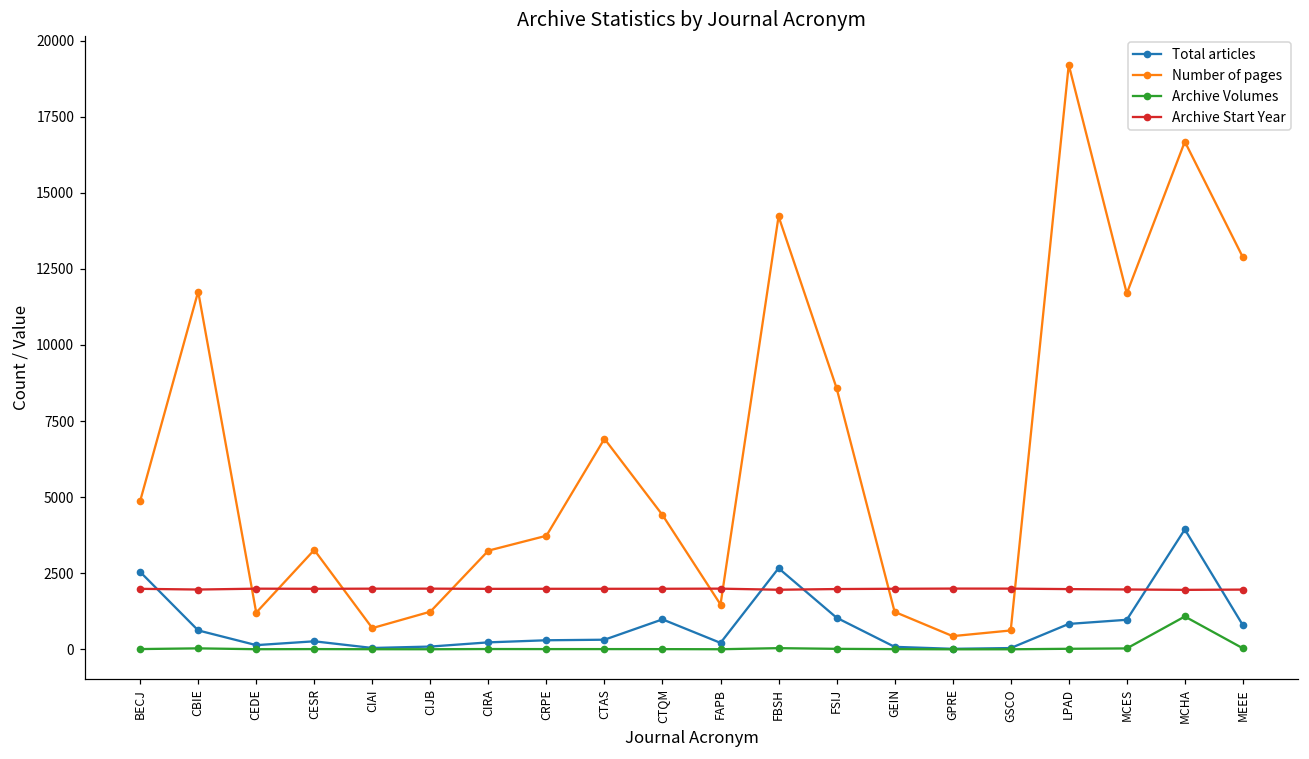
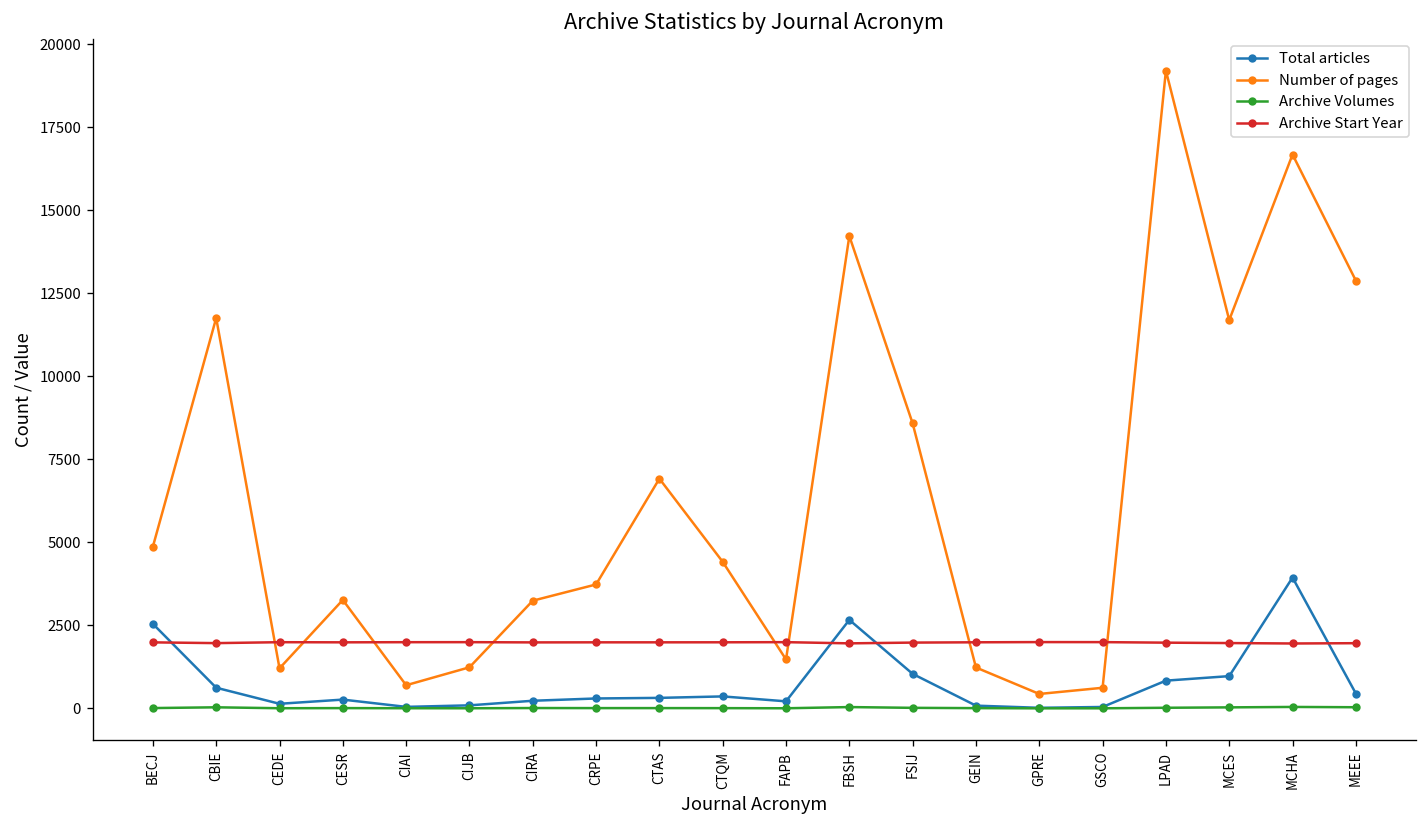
  {
    "Total articles": {
      "BECJ": 2500,
      "CBIE": 600,
      "CEDE": 100,
      "CESR": 300,
      "CIRA": 200,
      "CRPE": 300,
      "CTAS": 300,
-     "CTQM": 1000,
+     "CTQM": 400,
      "FAPB": 200,
      "FBSH": 2700,
      "FSIJ": 1000,
      "LPAD": 800,
      "MCES": 1000,
      "MCHA": 3900,
-     "MEEE": 800
+     "MEEE": 400
    },
    "Number of pages": {
      "BECJ": 4900,
      "CBIE": 11800,
      "CEDE": 1200,
      "CESR": 3300,
      "CIAI": 700,
      "CIJB": 1200,
      "CIRA": 3200,
      "CRPE": 3700,
      "CTAS": 6900,
      "CTQM": 4400,
      "FAPB": 1500,
      "FBSH": 14200,
      "FSIJ": 8600,
      "GEIN": 1200,
      "GPRE": 400,
      "GSCO": 600,
      "LPAD": 19200,
      "MCES": 11700,
      "MCHA": 16700,
      "MEEE": 12900
    },
    "Archive Volumes": {
      "BECJ": 0,
      "CBIE": 0,
      "CEDE": 0,
      "CESR": 0,
      "CIRA": 0,
      "CRPE": 0,
      "CTAS": 0,
      "CTQM": 0,
      "FAPB": 0,
      "FBSH": 0,
      "FSIJ": 0,
      "LPAD": 0,
      "MCES": 0,
-     "MCHA": 1100,
+     "MCHA": 0,
      "MEEE": 0
    },
    "Archive Start Year": {
      "BECJ": 2000,
      "CBIE": 2000,
      "CEDE": 2000,
      "CESR": 2000,
      "CIAI": 2000,
      "CIJB": 2000,
      "CIRA": 2000,
      "CRPE": 2000,
      "CTAS": 2000,
      "CTQM": 2000,
      "FAPB": 2000,
      "FBSH": 2000,
      "FSIJ": 2000,
      "GEIN": 2000,
      "GPRE": 2000,
      "GSCO": 2000,
      "LPAD": 2000,
      "MCES": 2000,
      "MCHA": 2000,
      "MEEE": 2000
    }
  }
